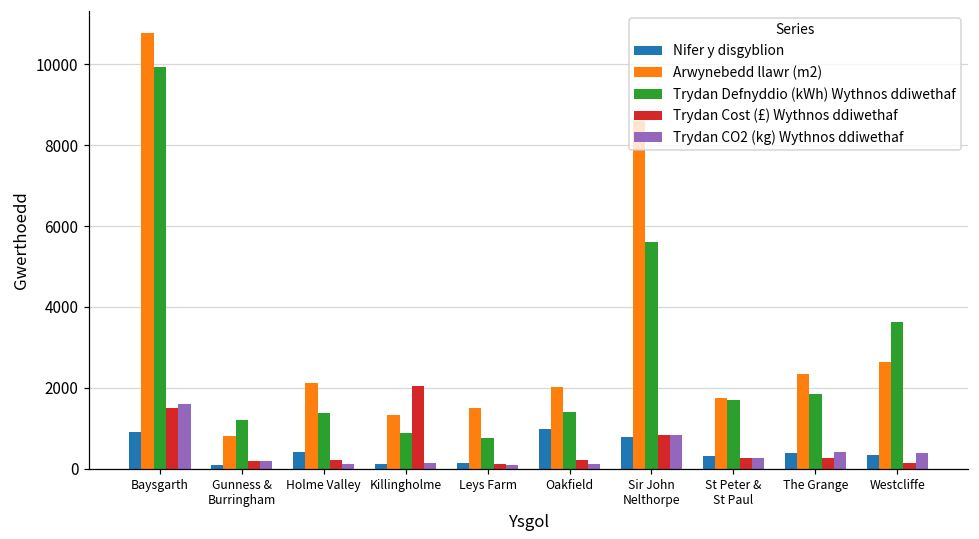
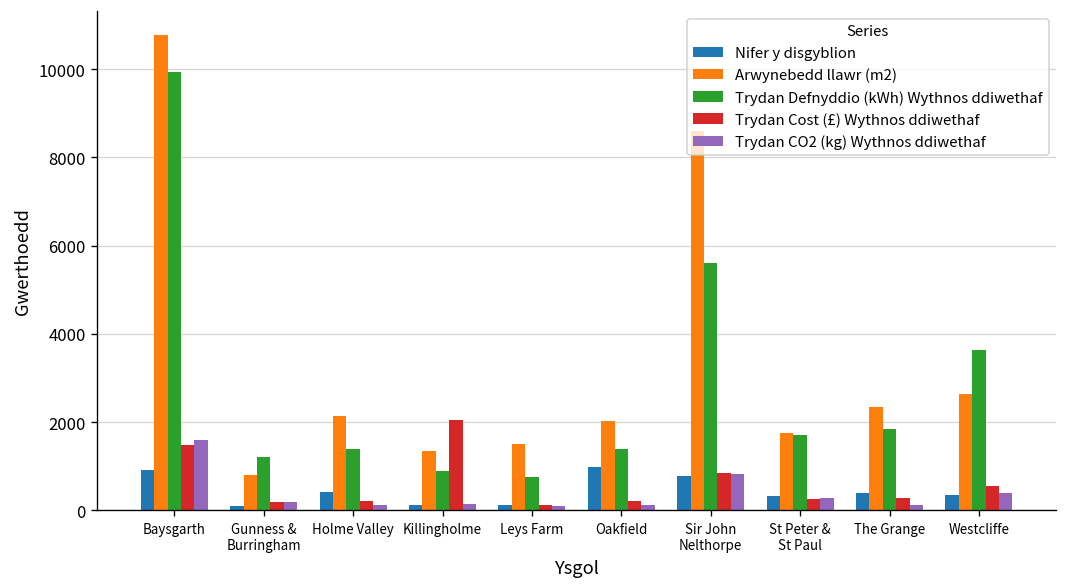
  {
    "Nifer y disgyblion": {
      "Baysgarth": 900,
      "Gunness & Burringham": 100,
      "Holme Valley": 400,
      "Killingholme": 100,
      "Leys Farm": 100,
      "Oakfield": 1000,
      "Sir John Nelthorpe": 800,
      "St Peter & St Paul": 300,
      "The Grange": 400,
      "Westcliffe": 300
    },
    "Arwynebedd llawr (m2)": {
      "Baysgarth": 10800,
      "Gunness & Burringham": 800,
      "Holme Valley": 2100,
      "Killingholme": 1300,
      "Leys Farm": 1500,
      "Oakfield": 2000,
      "St Peter & St Paul": 1800,
      "The Grange": 2300,
      "Westcliffe": 2600
    },
    "Trydan Defnyddio (kWh) Wythnos ddiwethaf": {
      "Baysgarth": 9900,
      "Gunness & Burringham": 1200,
      "Holme Valley": 1400,
      "Killingholme": 900,
      "Leys Farm": 800,
      "Oakfield": 1400,
      "Sir John Nelthorpe": 5600,
      "St Peter & St Paul": 1700,
      "The Grange": 1800,
      "Westcliffe": 3600
    },
    "Trydan Cost (£) Wythnos ddiwethaf": {
      "Baysgarth": 1500,
      "Gunness & Burringham": 200,
      "Holme Valley": 200,
      "Killingholme": 2000,
      "Leys Farm": 100,
      "Oakfield": 200,
      "Sir John Nelthorpe": 800,
      "St Peter & St Paul": 300,
      "The Grange": 300,
-     "Westcliffe": 100
+     "Westcliffe": 500
    },
    "Trydan CO2 (kg) Wythnos ddiwethaf": {
      "Baysgarth": 1600,
      "Gunness & Burringham": 200,
      "Holme Valley": 100,
      "Killingholme": 100,
      "Leys Farm": 100,
      "Oakfield": 100,
      "Sir John Nelthorpe": 800,
      "St Peter & St Paul": 300,
-     "The Grange": 400,
+     "The Grange": 100,
      "Westcliffe": 400
    }
  }
